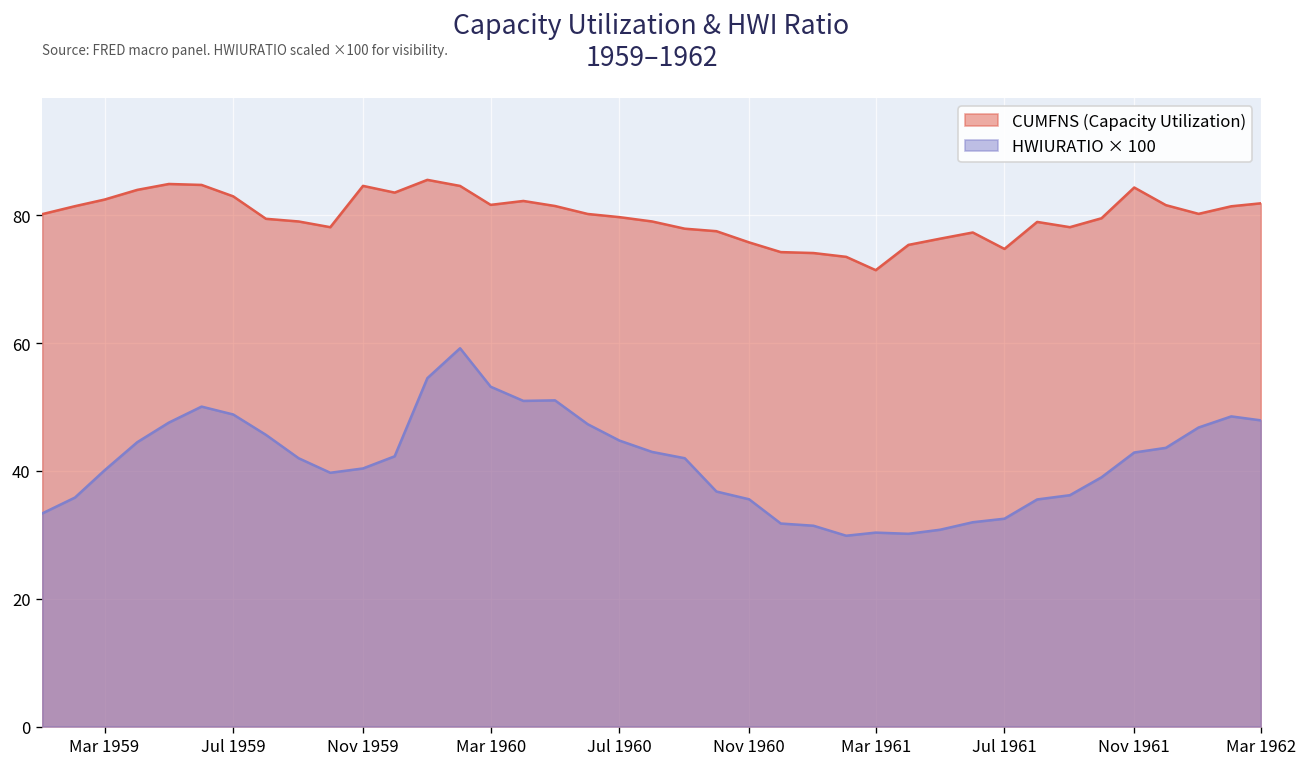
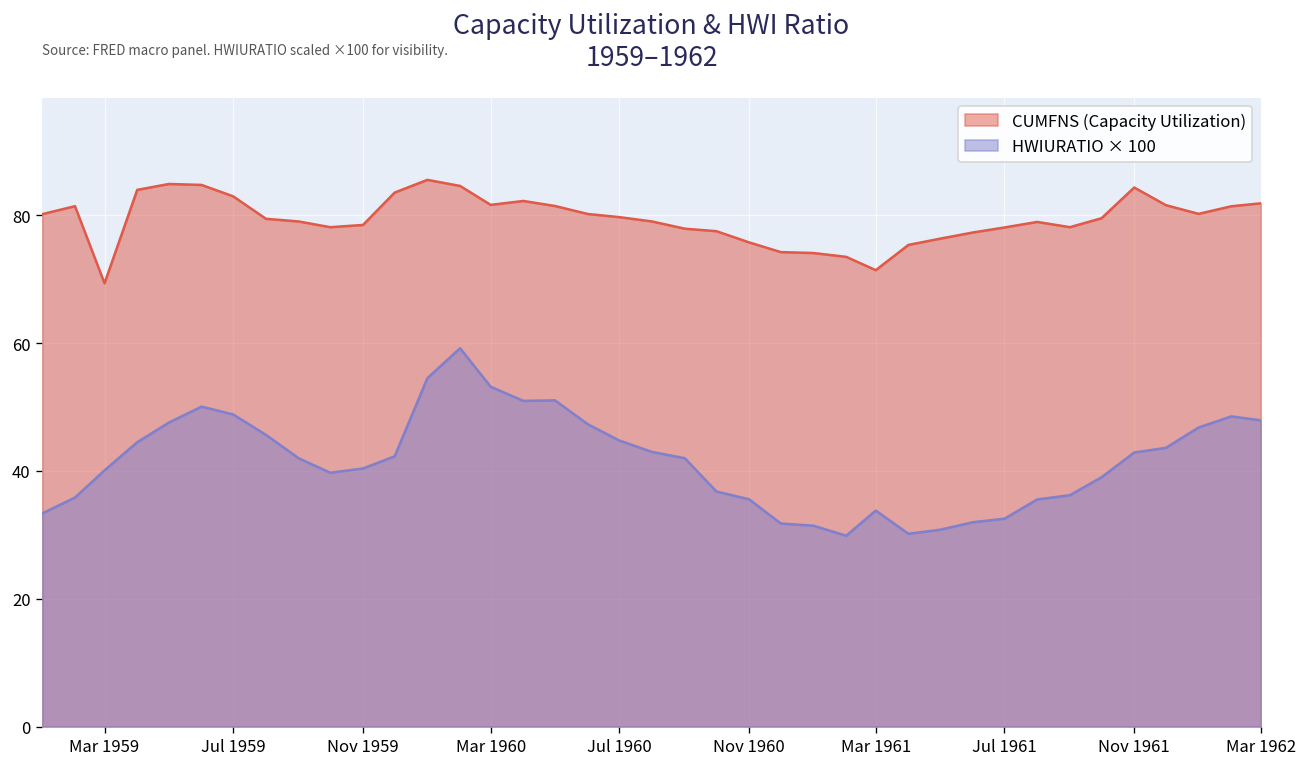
  {
    "CUMFNS (Capacity Utilization)": {
-     "Mar 1959": 82,
+     "Mar 1959": 69,
      "Jul 1959": 83,
-     "Nov 1959": 85,
+     "Nov 1959": 79,
      "Mar 1960": 82,
      "Jul 1960": 80,
      "Nov 1960": 76,
      "Mar 1961": 71,
-     "Jul 1961": 75,
+     "Jul 1961": 78,
      "Nov 1961": 84,
      "Mar 1962": 82
    },
    "HWIURATIO × 100": {
      "Mar 1959": 40,
      "Jul 1959": 49,
      "Nov 1959": 40,
      "Mar 1960": 53,
      "Jul 1960": 45,
      "Nov 1960": 36,
-     "Mar 1961": 30,
+     "Mar 1961": 34,
      "Jul 1961": 33,
      "Nov 1961": 43,
      "Mar 1962": 48
    }
  }
